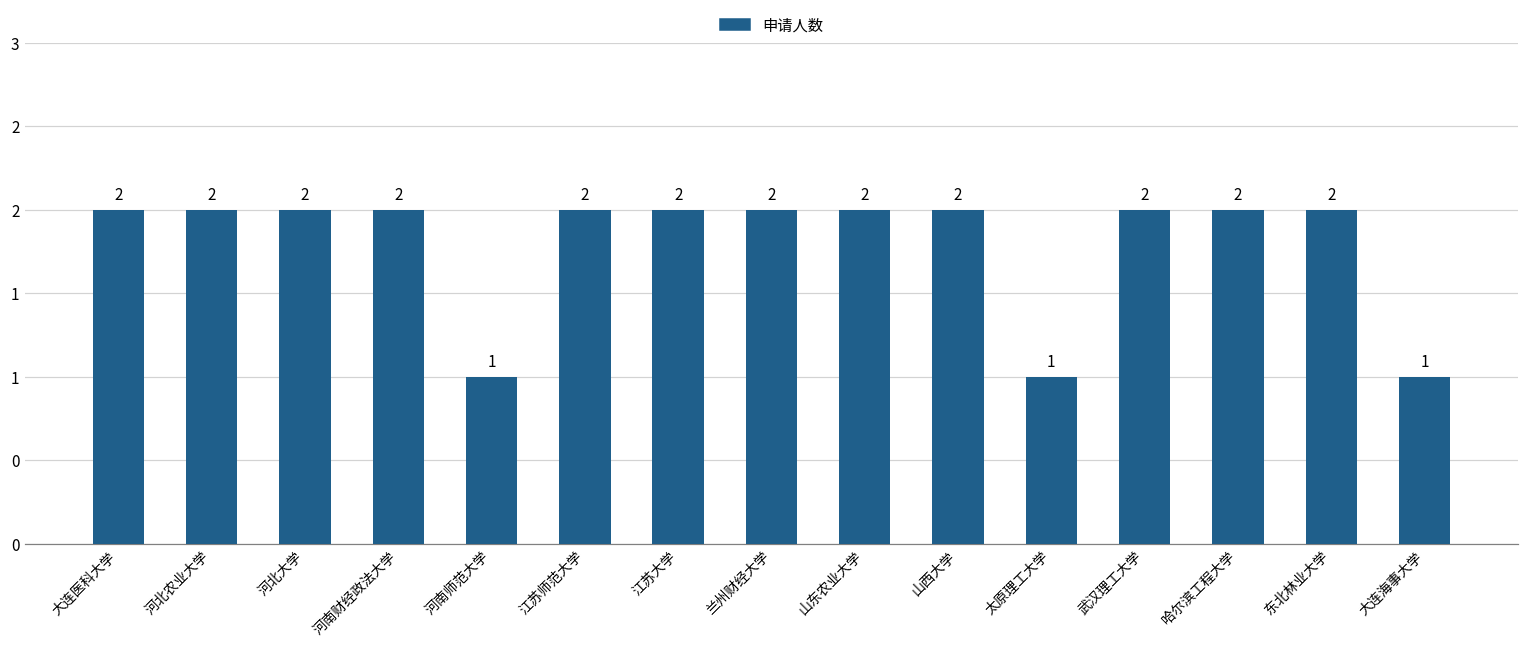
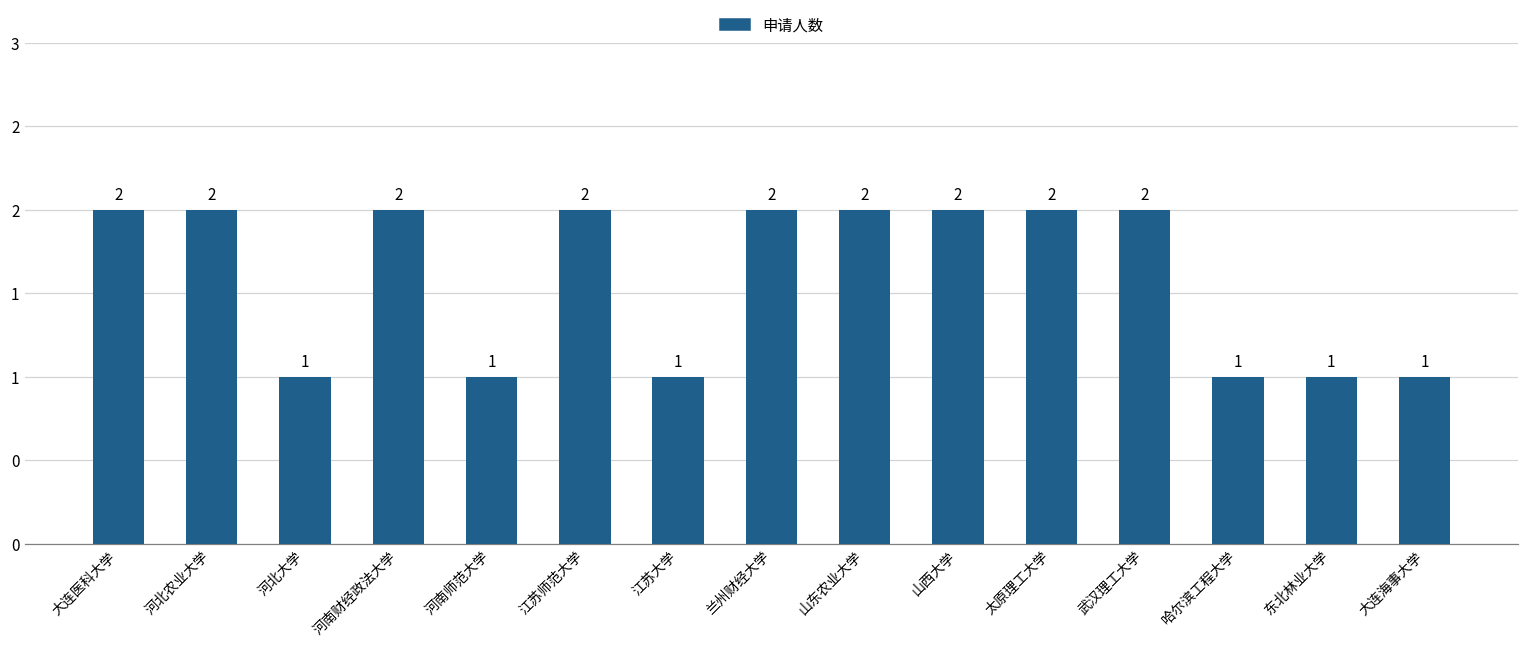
  {
    "大连医科大学": 2,
    "河北农业大学": 2,
-   "河北大学": 2,
+   "河北大学": 1,
    "河南财经政法大学": 2,
    "河南师范大学": 1,
    "江苏师范大学": 2,
-   "江苏大学": 2,
+   "江苏大学": 1,
    "兰州财经大学": 2,
    "山东农业大学": 2,
    "山西大学": 2,
-   "太原理工大学": 1,
+   "太原理工大学": 2,
    "武汉理工大学": 2,
-   "哈尔滨工程大学": 2,
-   "东北林业大学": 2,
+   "哈尔滨工程大学": 1,
+   "东北林业大学": 1,
    "大连海事大学": 1
  }
